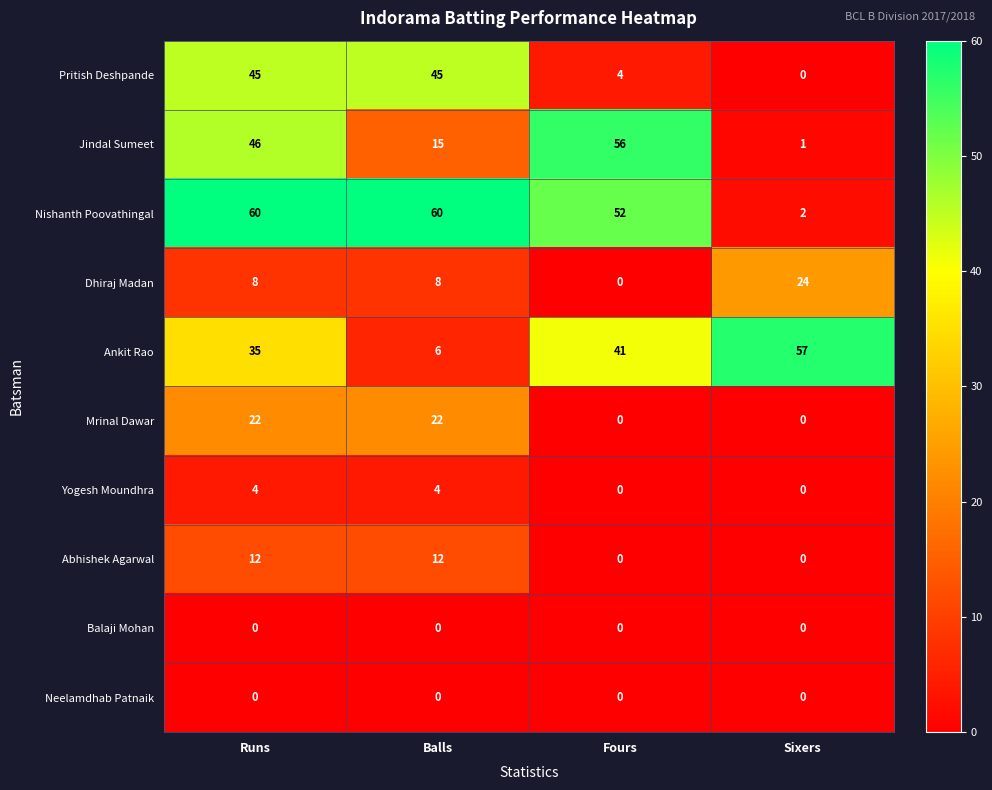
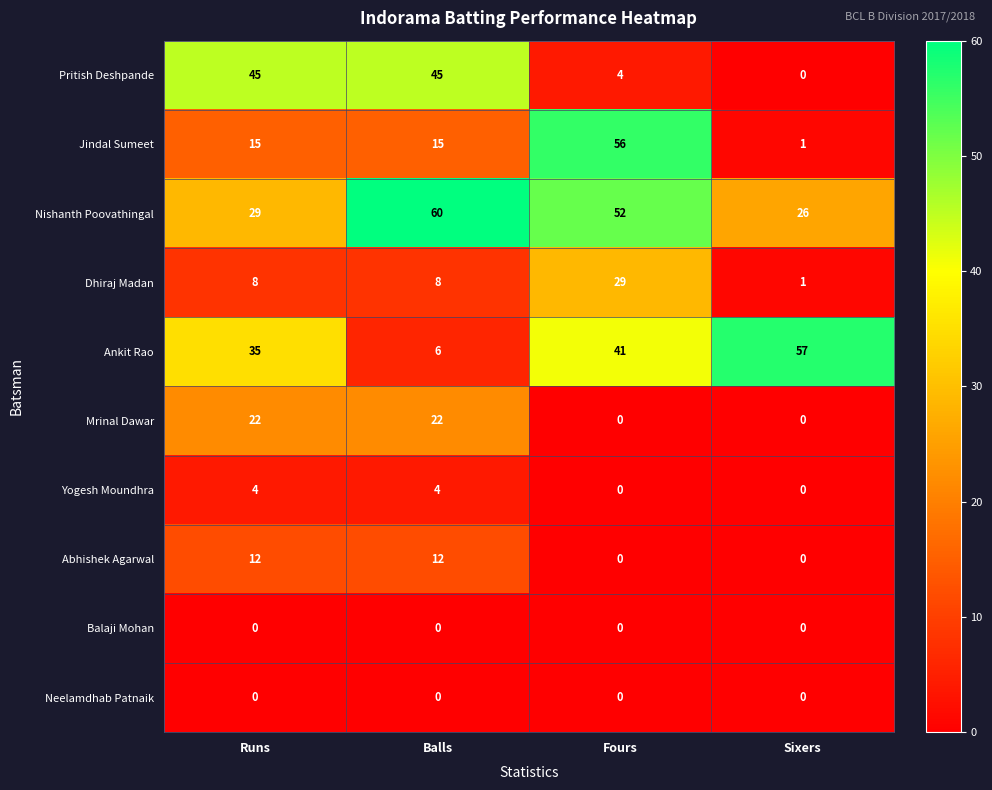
  {
    "Pritish Deshpande": {
      "Runs": 45,
      "Balls": 45,
      "Fours": 4,
      "Sixers": 0
    },
    "Jindal Sumeet": {
-     "Runs": 46,
+     "Runs": 15,
      "Balls": 15,
      "Fours": 56,
      "Sixers": 1
    },
    "Nishanth Poovathingal": {
-     "Runs": 60,
+     "Runs": 29,
      "Balls": 60,
      "Fours": 52,
-     "Sixers": 2
+     "Sixers": 26
    },
    "Dhiraj Madan": {
      "Runs": 8,
      "Balls": 8,
-     "Fours": 0,
-     "Sixers": 24
+     "Fours": 29,
+     "Sixers": 1
    },
    "Ankit Rao": {
      "Runs": 35,
      "Balls": 6,
      "Fours": 41,
      "Sixers": 57
    },
    "Mrinal Dawar": {
      "Runs": 22,
      "Balls": 22,
      "Fours": 0,
      "Sixers": 0
    },
    "Yogesh Moundhra": {
      "Runs": 4,
      "Balls": 4,
      "Fours": 0,
      "Sixers": 0
    },
    "Abhishek Agarwal": {
      "Runs": 12,
      "Balls": 12,
      "Fours": 0,
      "Sixers": 0
    },
    "Balaji Mohan": {
      "Runs": 0,
      "Balls": 0,
      "Fours": 0,
      "Sixers": 0
    },
    "Neelamdhab Patnaik": {
      "Runs": 0,
      "Balls": 0,
      "Fours": 0,
      "Sixers": 0
    }
  }
